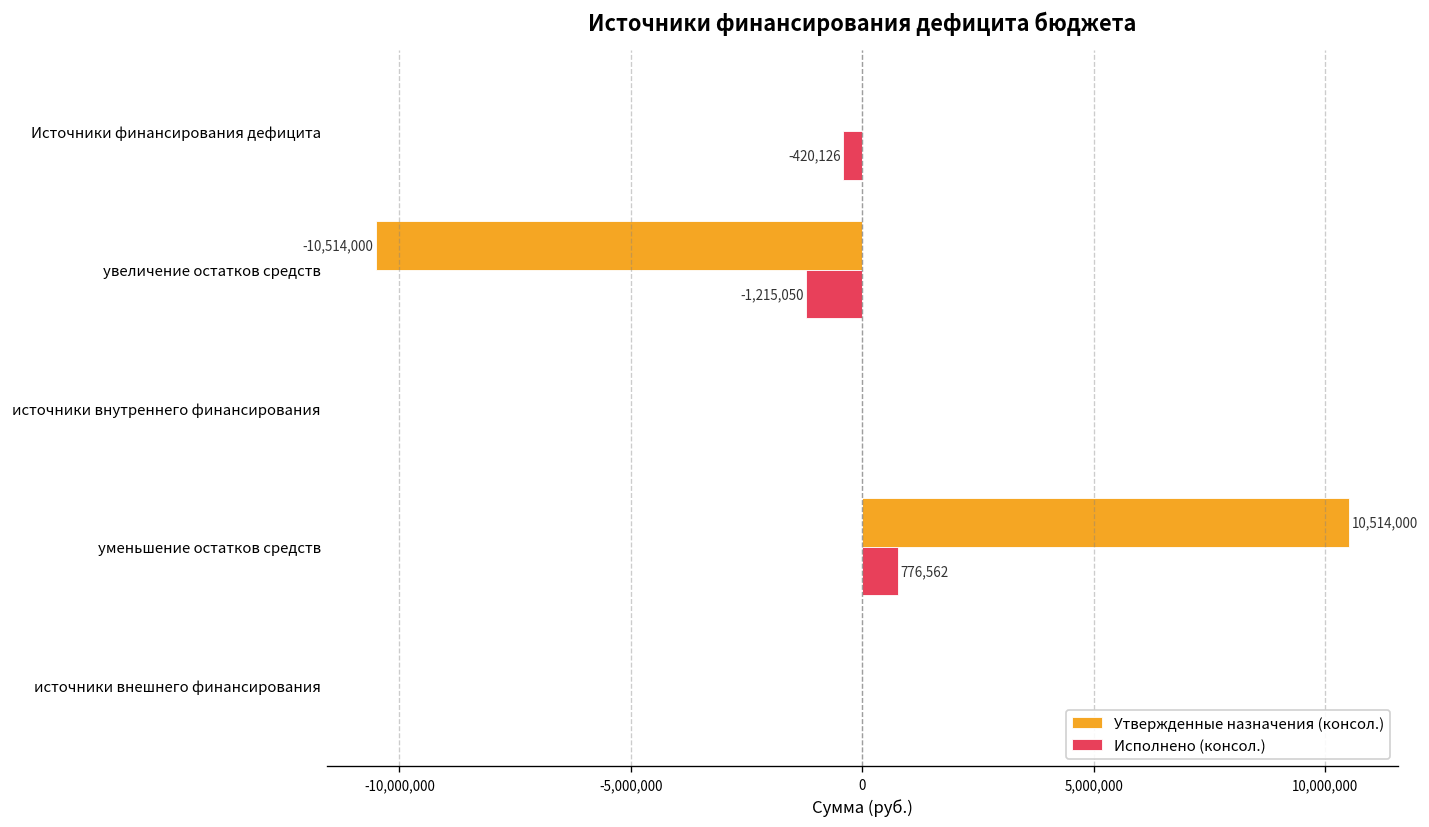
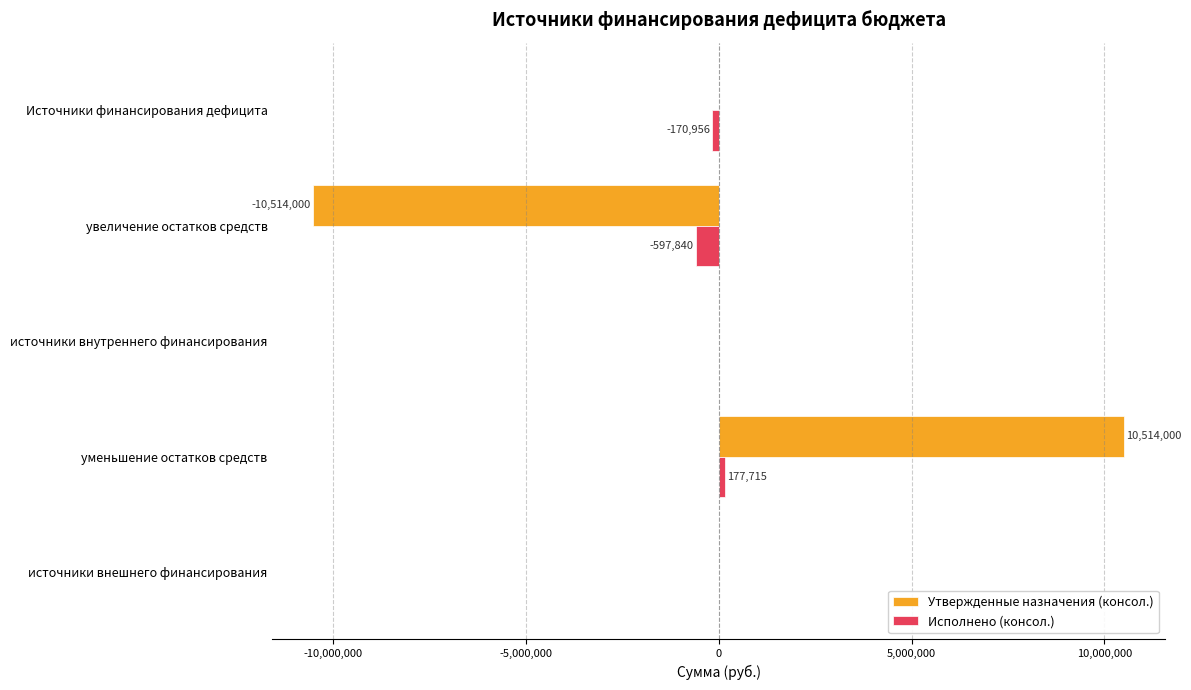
  {
    "Утвержденные назначения (консол.)": {
      "увеличение остатков средств": "-10,514,000",
      "уменьшение остатков средств": "10,514,000"
    },
    "Исполнено (консол.)": {
-     "Источники финансирования дефицита": "-420,126",
-     "увеличение остатков средств": "-1,215,050",
-     "уменьшение остатков средств": "776,562"
+     "Источники финансирования дефицита": "-170,956",
+     "увеличение остатков средств": "-597,840",
+     "уменьшение остатков средств": "177,715"
    }
  }
